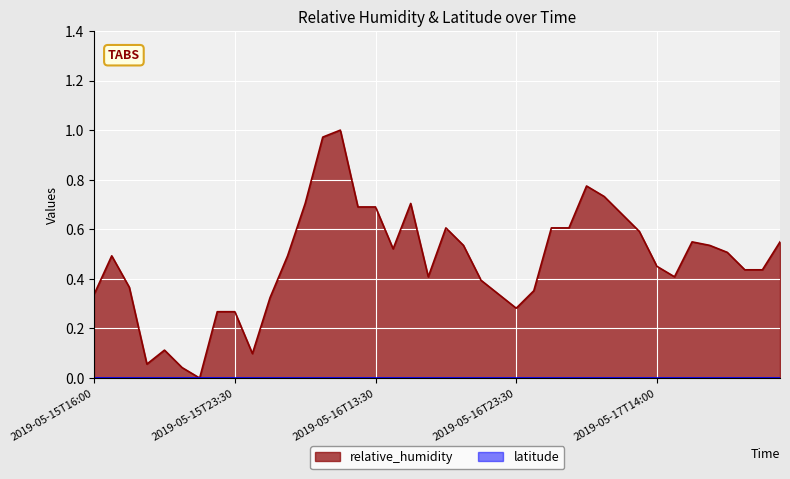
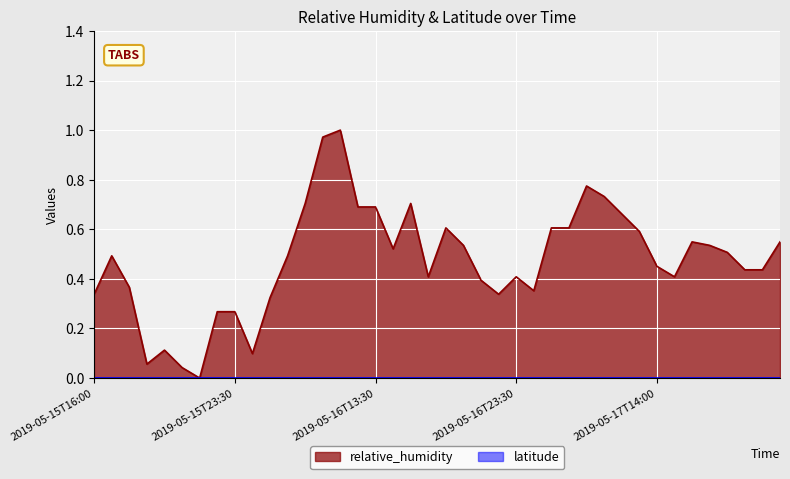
  {
    "relative_humidity": {
      "2019-05-15T16:00": 0.34,
      "2019-05-15T23:30": 0.27,
      "2019-05-16T13:30": 0.69,
-     "2019-05-16T23:30": 0.28,
+     "2019-05-16T23:30": 0.41,
      "2019-05-17T14:00": 0.45
    },
    "latitude": {
      "2019-05-15T16:00": 0.00,
      "2019-05-15T23:30": 0.00,
      "2019-05-16T13:30": 0.00,
      "2019-05-16T23:30": 0.00,
      "2019-05-17T14:00": 0.00
    }
  }
